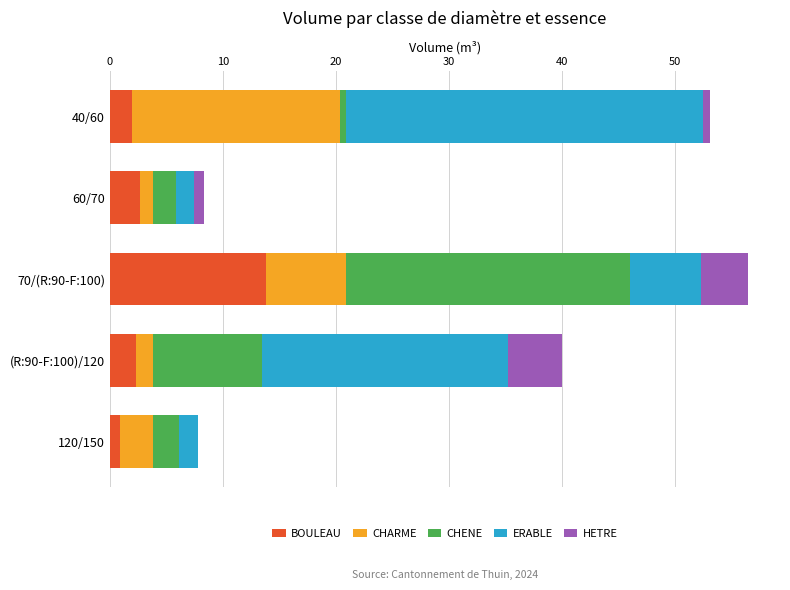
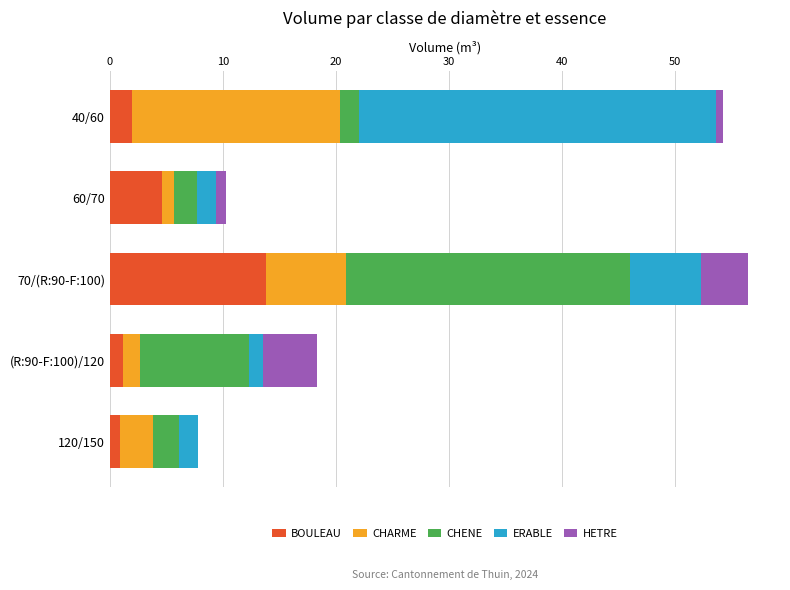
  {
    "BOULEAU": {
      "40/60": 1.9,
-     "60/70": 2.7,
+     "60/70": 4.6,
      "70/(R:90-F:100)": 13.8,
-     "(R:90-F:100)/120": 2.3,
+     "(R:90-F:100)/120": 1.2,
      "120/150": 0.9
    },
    "CHARME": {
      "40/60": 18.5,
      "60/70": 1.1,
      "70/(R:90-F:100)": 7.1,
      "(R:90-F:100)/120": 1.5,
      "120/150": 2.9
    },
    "CHENE": {
-     "40/60": 0.5,
+     "40/60": 1.6,
      "60/70": 2.0,
      "70/(R:90-F:100)": 25.2,
      "(R:90-F:100)/120": 9.7,
      "120/150": 2.3
    },
    "ERABLE": {
      "40/60": 31.7,
      "60/70": 1.6,
      "70/(R:90-F:100)": 6.3,
-     "(R:90-F:100)/120": 21.8,
+     "(R:90-F:100)/120": 1.3,
      "120/150": 1.7
    },
    "HETRE": {
      "40/60": 0.6,
      "60/70": 0.9,
      "70/(R:90-F:100)": 4.1,
      "(R:90-F:100)/120": 4.8,
      "120/150": 0.0
    }
  }
